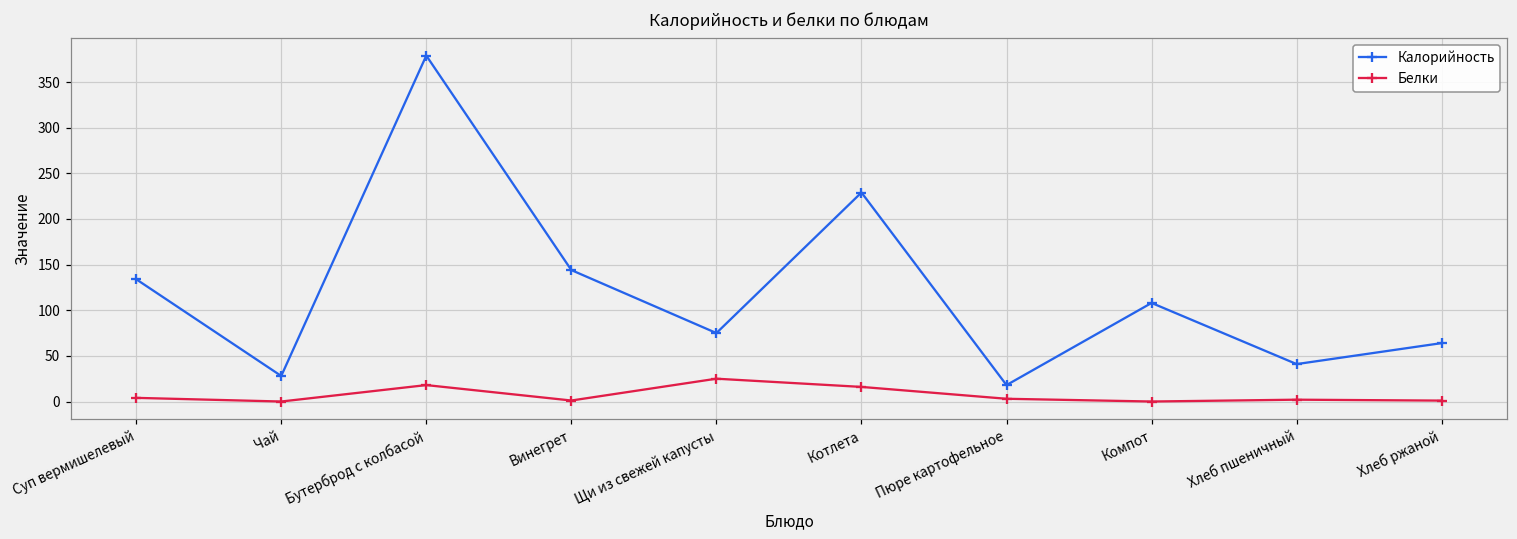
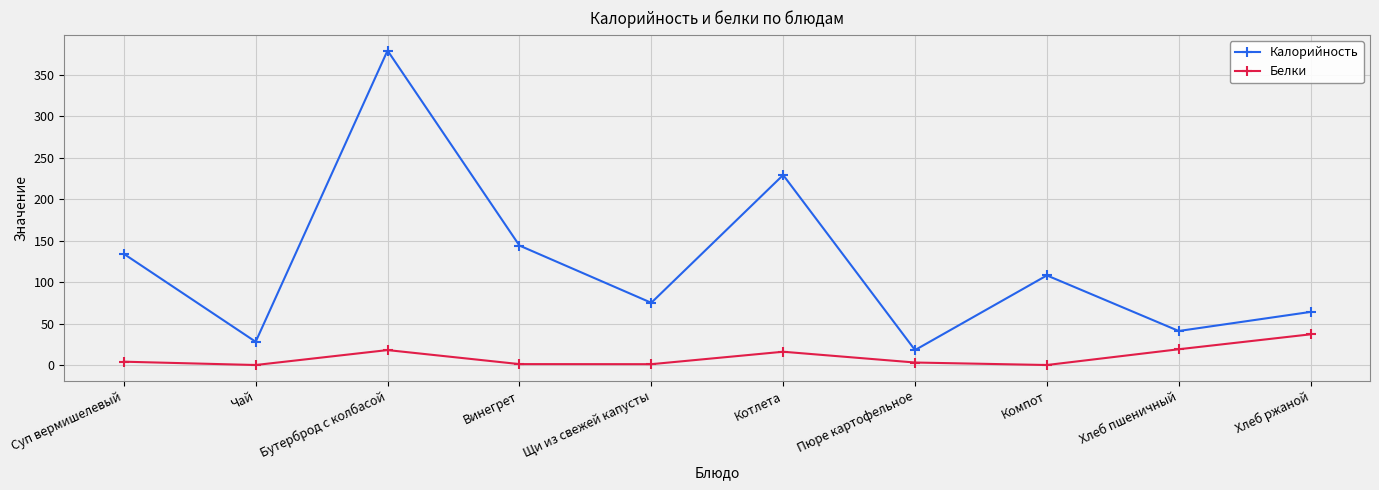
  {
    "Калорийность": {
      "Суп вермишелевый": 130,
      "Чай": 30,
      "Бутерброд с колбасой": 380,
      "Винегрет": 140,
      "Щи из свежей капусты": 80,
      "Котлета": 230,
      "Пюре картофельное": 20,
      "Компот": 110,
      "Хлеб пшеничный": 40,
      "Хлеб ржаной": 60
    },
    "Белки": {
      "Суп вермишелевый": 0,
      "Чай": 0,
      "Бутерброд с колбасой": 20,
      "Винегрет": 0,
-     "Щи из свежей капусты": 30,
+     "Щи из свежей капусты": 0,
      "Котлета": 20,
      "Пюре картофельное": 0,
      "Компот": 0,
-     "Хлеб пшеничный": 0,
-     "Хлеб ржаной": 0
+     "Хлеб пшеничный": 20,
+     "Хлеб ржаной": 40
    }
  }
